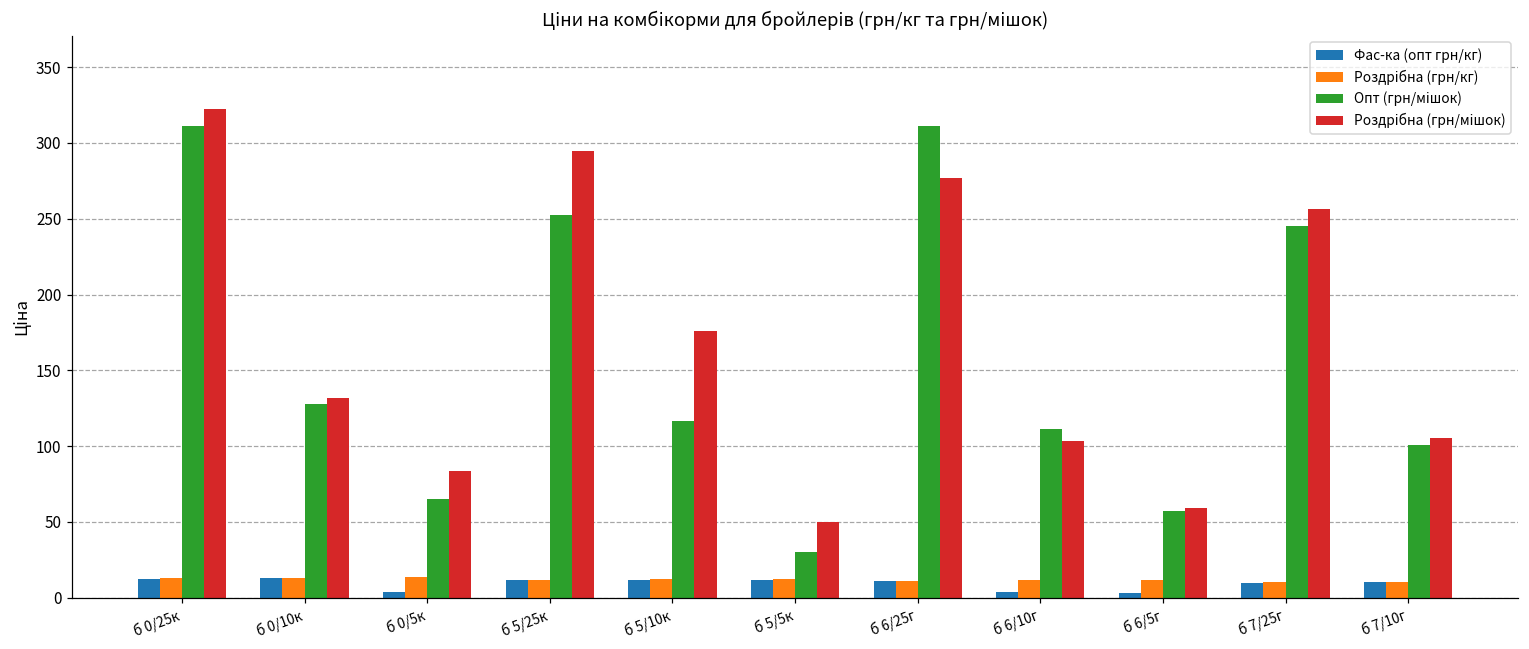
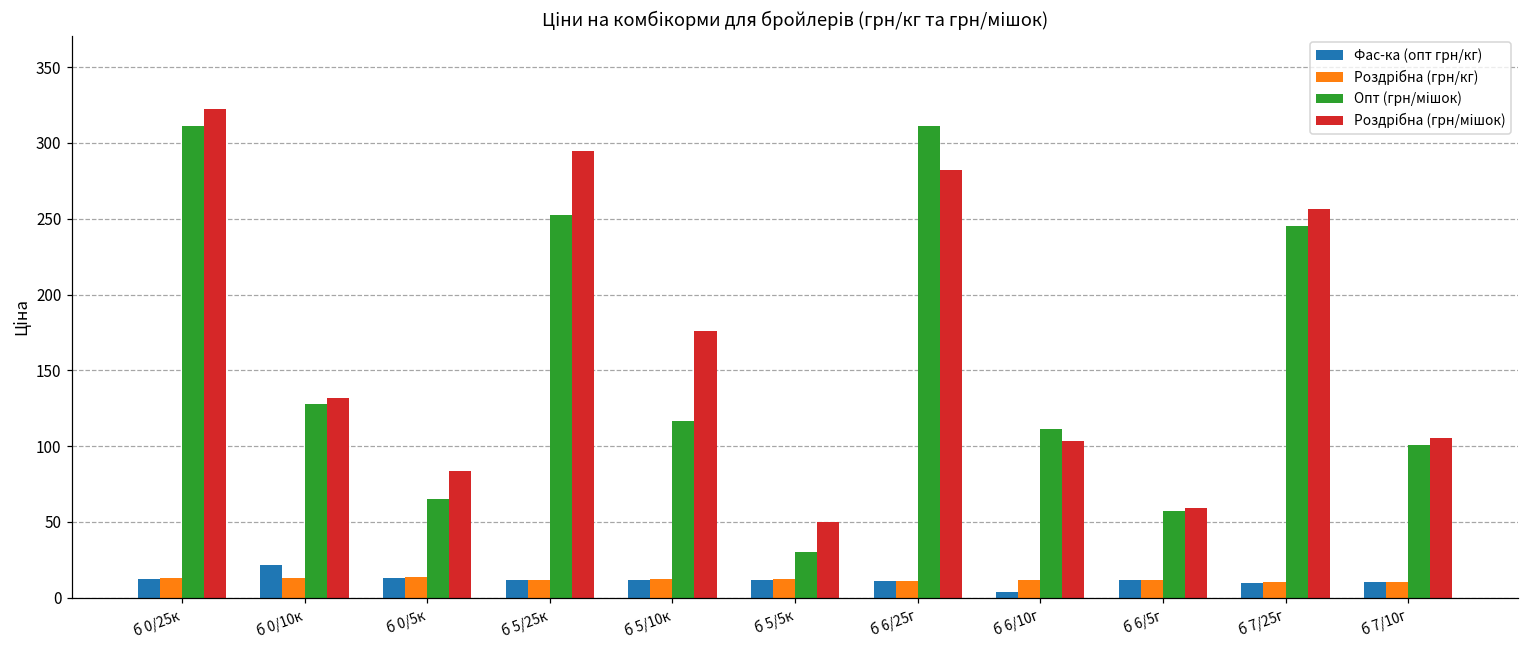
  {
    "Фас-ка (опт грн/кг)": {
      "б 0/25к": 12,
-     "б 0/10к": 13,
-     "б 0/5к": 4,
+     "б 0/10к": 22,
+     "б 0/5к": 13,
      "б 5/25к": 11,
      "б 5/10к": 12,
      "б 5/5к": 12,
      "б 6/25г": 11,
      "б 6/10г": 4,
-     "б 6/5г": 3,
+     "б 6/5г": 11,
      "б 7/25г": 10,
      "б 7/10г": 10
    },
    "Роздрібна (грн/кг)": {
      "б 0/25к": 13,
      "б 0/10к": 13,
      "б 0/5к": 13,
      "б 5/25к": 12,
      "б 5/10к": 12,
      "б 5/5к": 12,
      "б 6/25г": 11,
      "б 6/10г": 12,
      "б 6/5г": 12,
      "б 7/25г": 10,
      "б 7/10г": 11
    },
    "Опт (грн/мішок)": {
      "б 0/25к": 311,
      "б 0/10к": 128,
      "б 0/5к": 65,
      "б 5/25к": 252,
      "б 5/10к": 117,
      "б 5/5к": 30,
      "б 6/25г": 311,
      "б 6/10г": 112,
      "б 6/5г": 57,
      "б 7/25г": 245,
      "б 7/10г": 101
    },
    "Роздрібна (грн/мішок)": {
      "б 0/25к": 323,
      "б 0/10к": 132,
      "б 0/5к": 84,
      "б 5/25к": 295,
      "б 5/10к": 176,
      "б 5/5к": 50,
-     "б 6/25г": 277,
+     "б 6/25г": 283,
      "б 6/10г": 104,
      "б 6/5г": 59,
      "б 7/25г": 256,
      "б 7/10г": 106
    }
  }
